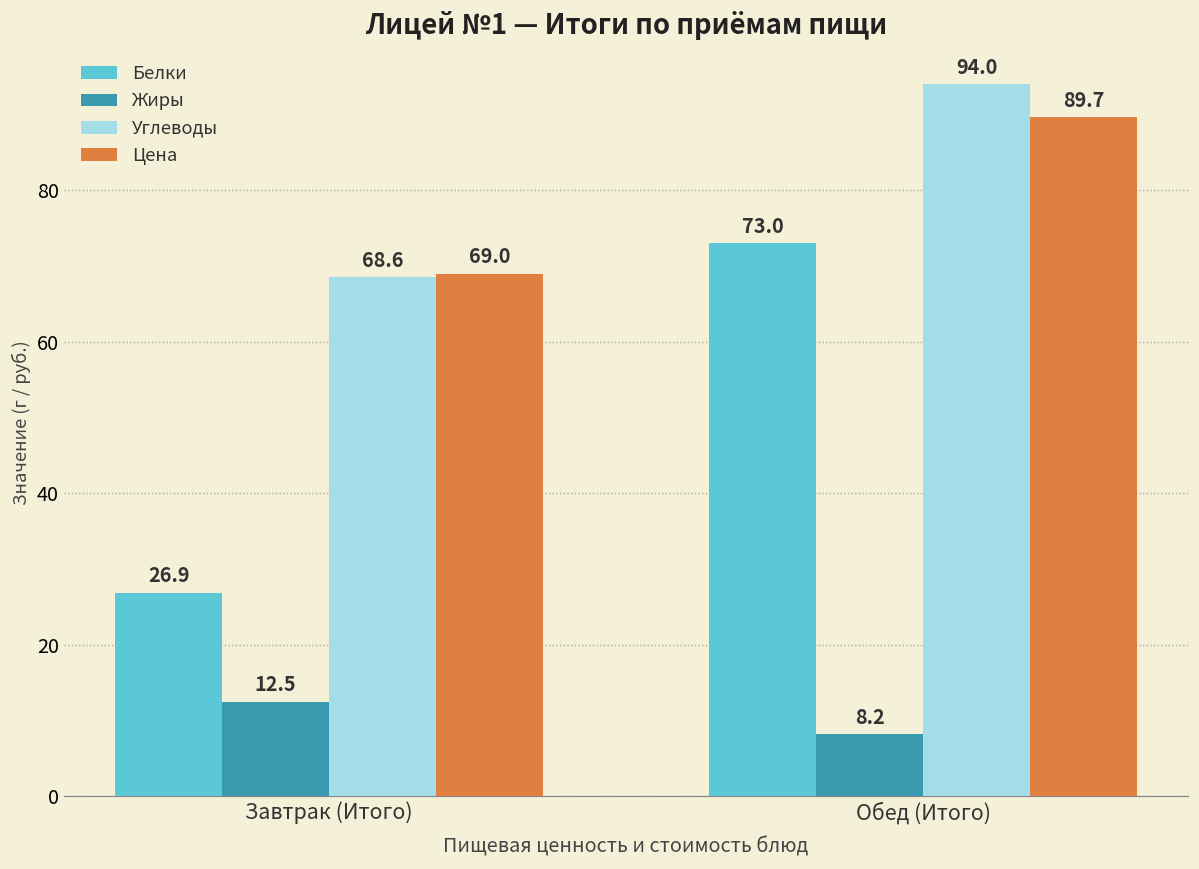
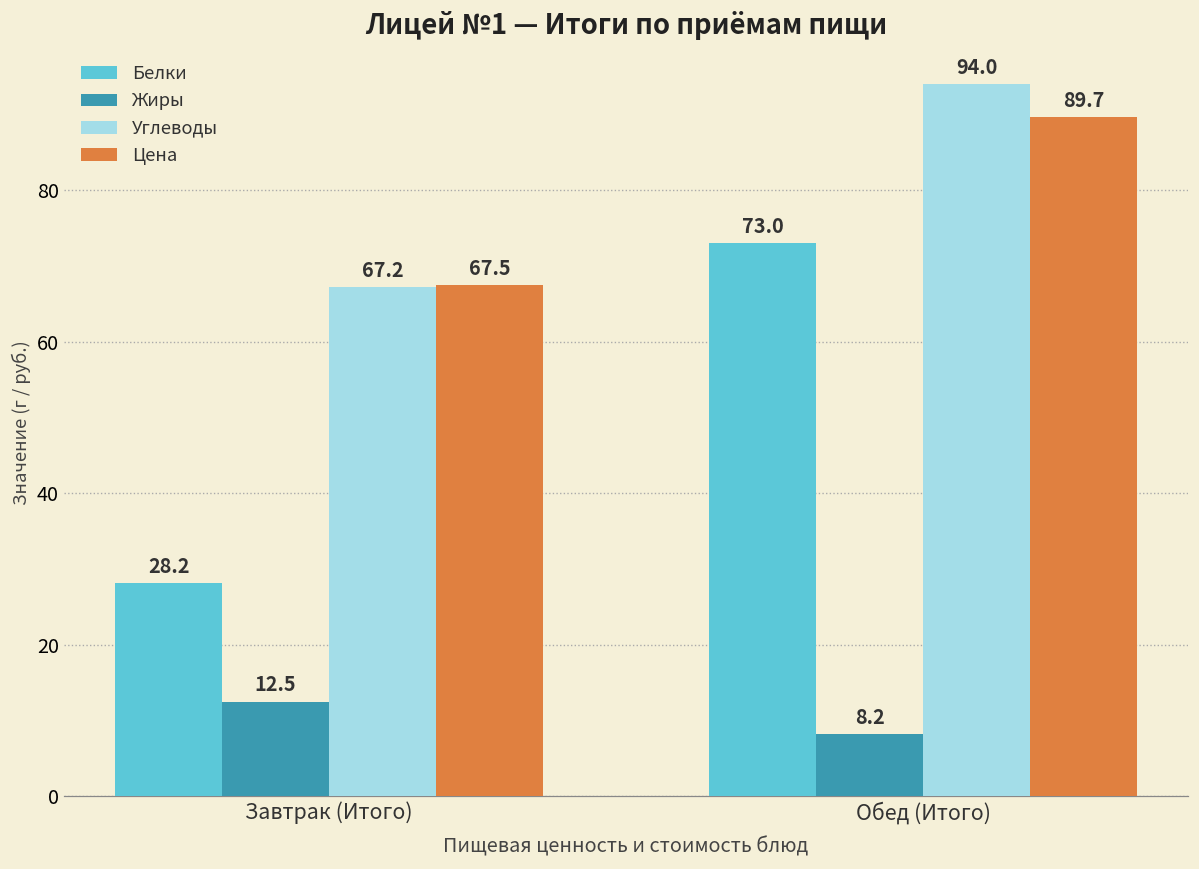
  {
    "Белки": {
-     "Завтрак (Итого)": 26.9,
+     "Завтрак (Итого)": 28.2,
      "Обед (Итого)": 73.0
    },
    "Жиры": {
      "Завтрак (Итого)": 12.5,
      "Обед (Итого)": 8.2
    },
    "Углеводы": {
-     "Завтрак (Итого)": 68.6,
+     "Завтрак (Итого)": 67.2,
      "Обед (Итого)": 94.0
    },
    "Цена": {
-     "Завтрак (Итого)": 69.0,
+     "Завтрак (Итого)": 67.5,
      "Обед (Итого)": 89.7
    }
  }
